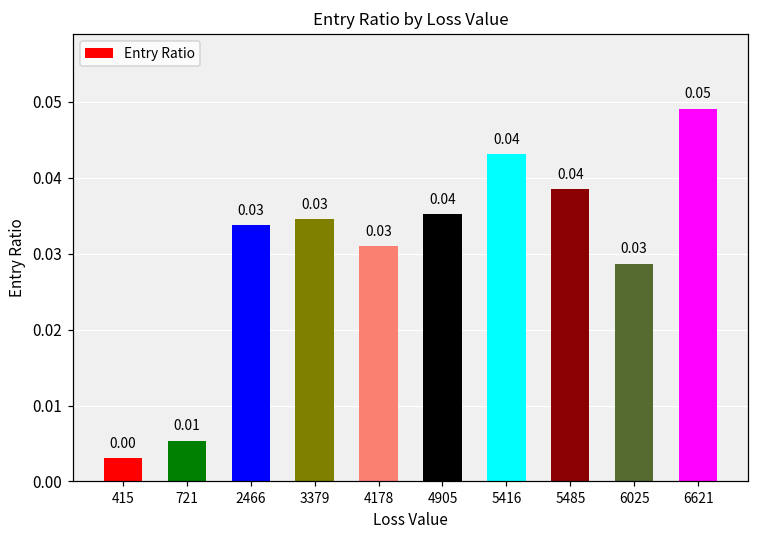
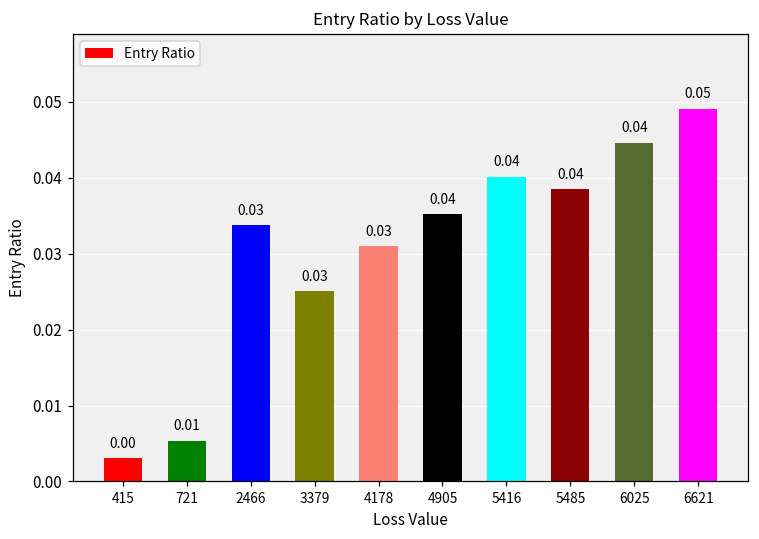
  {
    "415": 0.00,
    "721": 0.01,
    "2466": 0.03,
-   "3379": 0.035,
+   "3379": 0.025,
    "4178": 0.03,
    "4905": 0.04,
-   "5416": 0.043,
+   "5416": 0.040,
    "5485": 0.04,
-   "6025": 0.03,
+   "6025": 0.04,
    "6621": 0.05
  }
